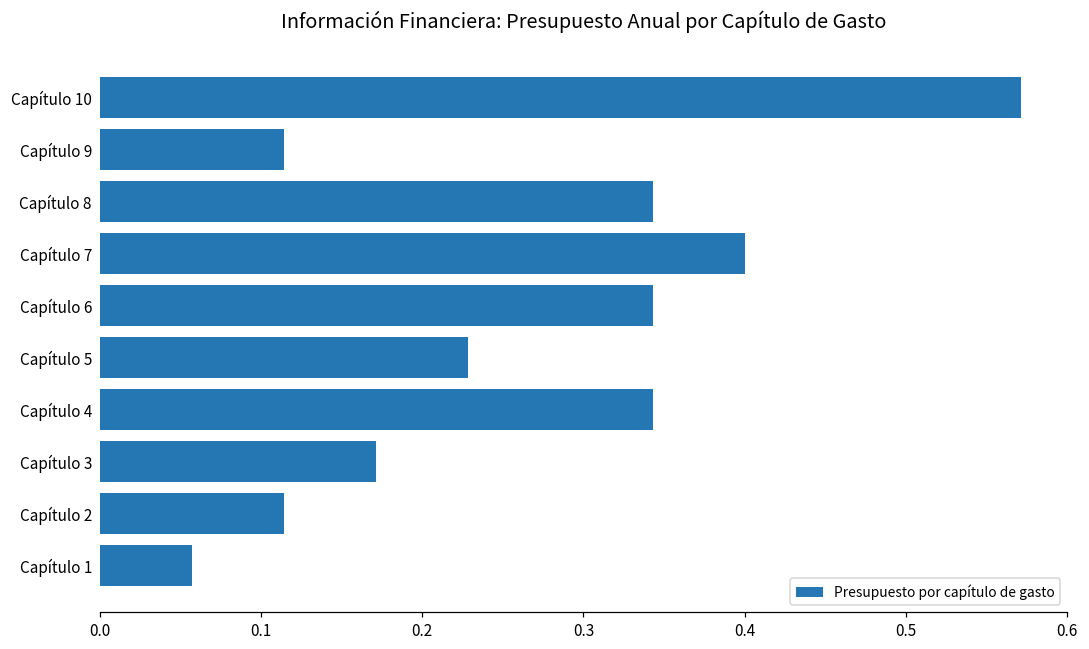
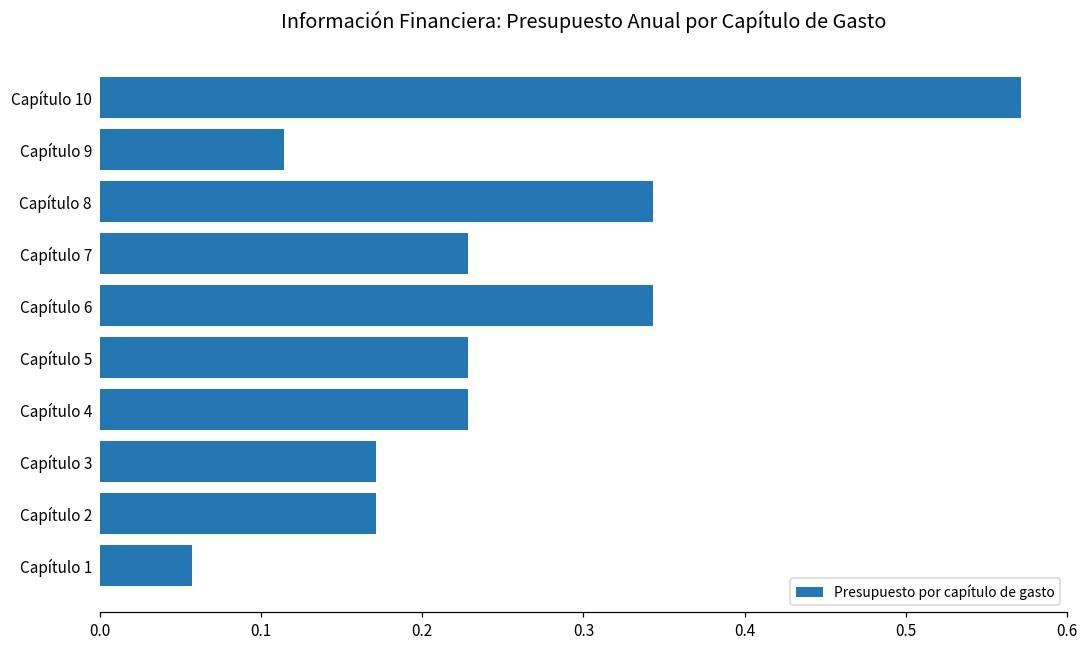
  {
    "Capítulo 10": 0.571,
    "Capítulo 9": 0.114,
    "Capítulo 8": 0.343,
-   "Capítulo 7": 0.400,
+   "Capítulo 7": 0.229,
    "Capítulo 6": 0.343,
    "Capítulo 5": 0.229,
-   "Capítulo 4": 0.343,
+   "Capítulo 4": 0.229,
    "Capítulo 3": 0.171,
-   "Capítulo 2": 0.114,
+   "Capítulo 2": 0.171,
    "Capítulo 1": 0.057
  }
